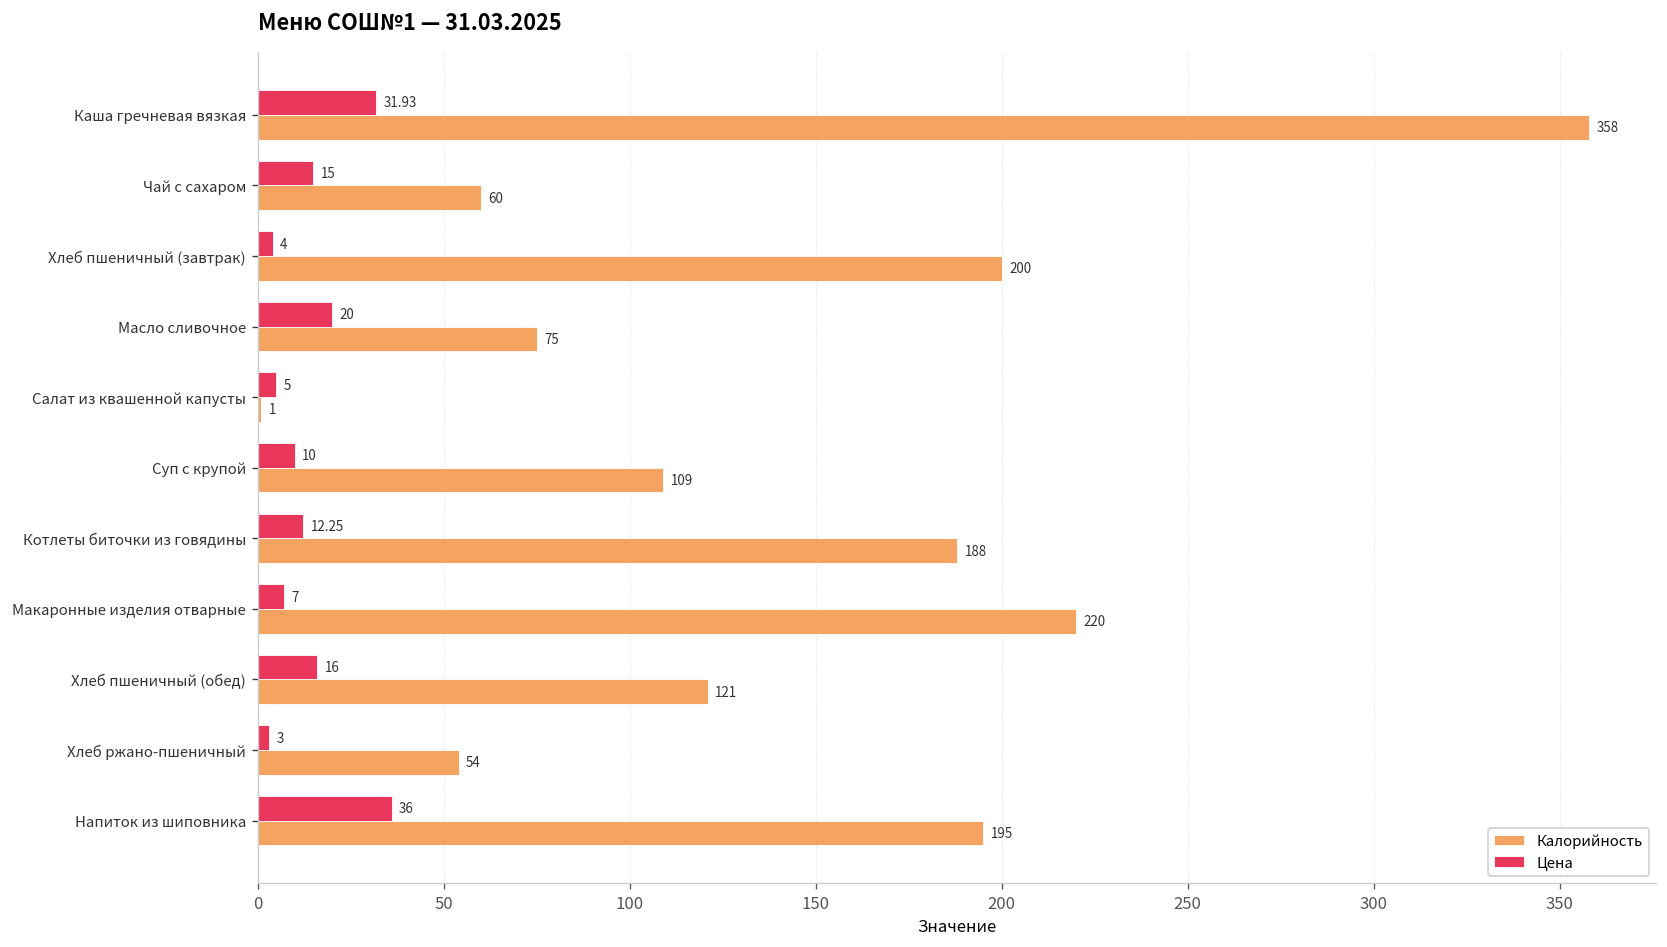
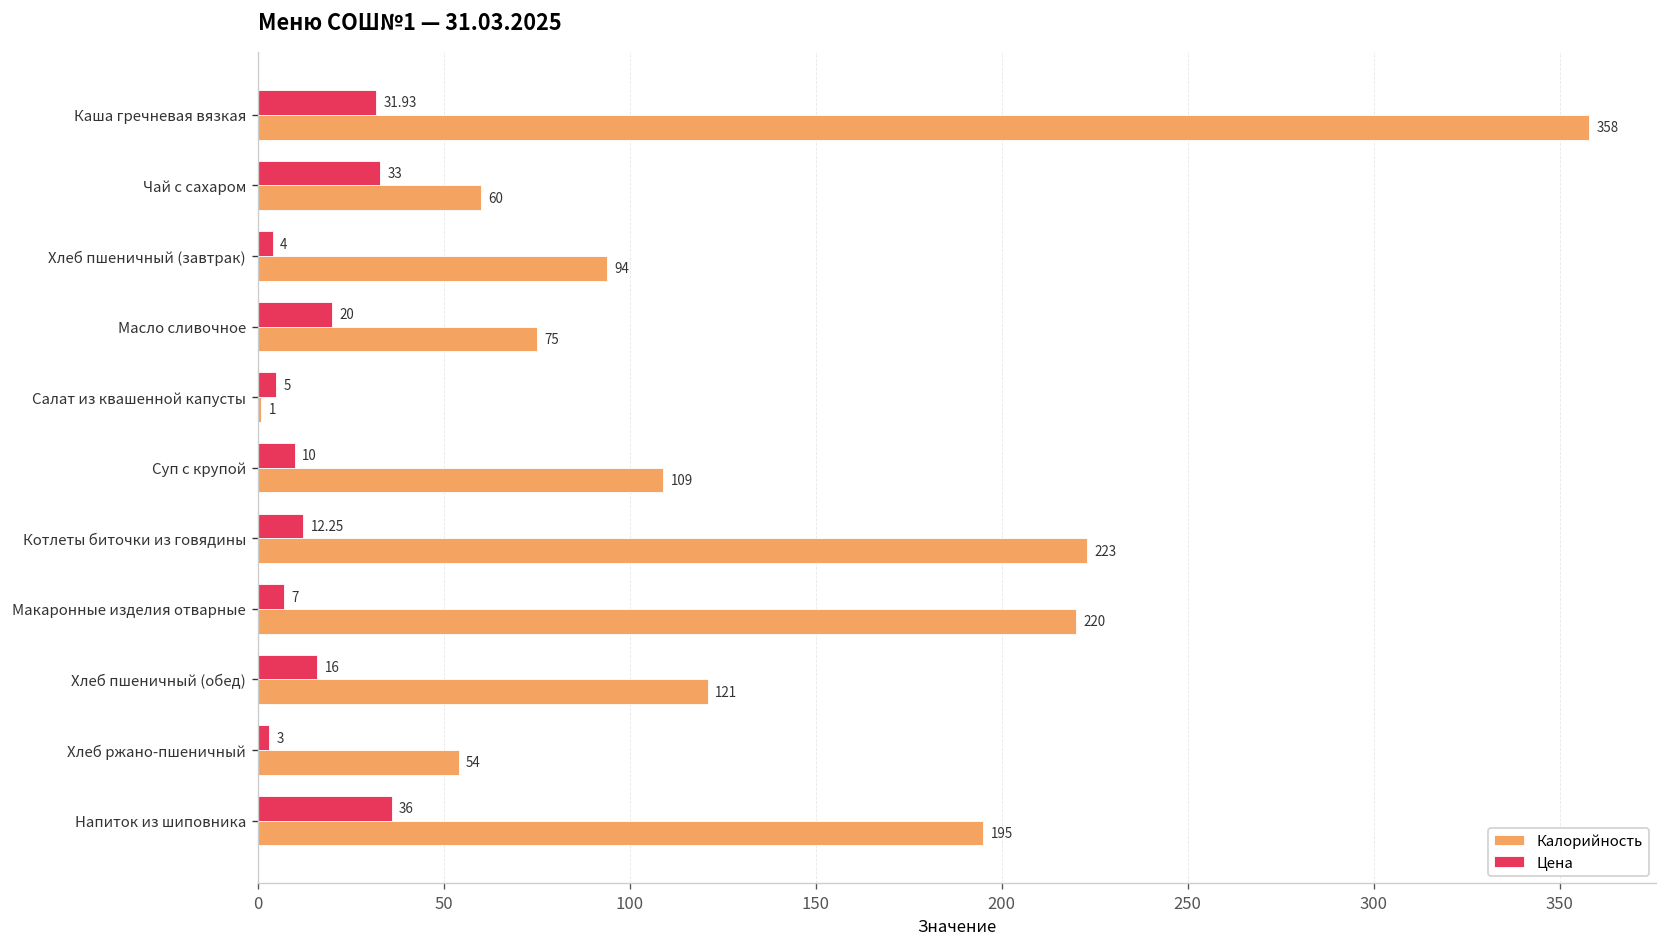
  {
    "Калорийность": {
      "Каша гречневая вязкая": 358,
      "Чай с сахаром": 60,
-     "Хлеб пшеничный (завтрак)": 200,
+     "Хлеб пшеничный (завтрак)": 94,
      "Масло сливочное": 75,
      "Салат из квашенной капусты": 1,
      "Суп с крупой": 109,
-     "Котлеты биточки из говядины": 188,
+     "Котлеты биточки из говядины": 223,
      "Макаронные изделия отварные": 220,
      "Хлеб пшеничный (обед)": 121,
      "Хлеб ржано-пшеничный": 54,
      "Напиток из шиповника": 195
    },
    "Цена": {
      "Каша гречневая вязкая": 31.93,
-     "Чай с сахаром": 15,
+     "Чай с сахаром": 33,
      "Хлеб пшеничный (завтрак)": 4,
      "Масло сливочное": 20,
      "Салат из квашенной капусты": 5,
      "Суп с крупой": 10,
      "Котлеты биточки из говядины": 12.25,
      "Макаронные изделия отварные": 7,
      "Хлеб пшеничный (обед)": 16,
      "Хлеб ржано-пшеничный": 3,
      "Напиток из шиповника": 36
    }
  }
